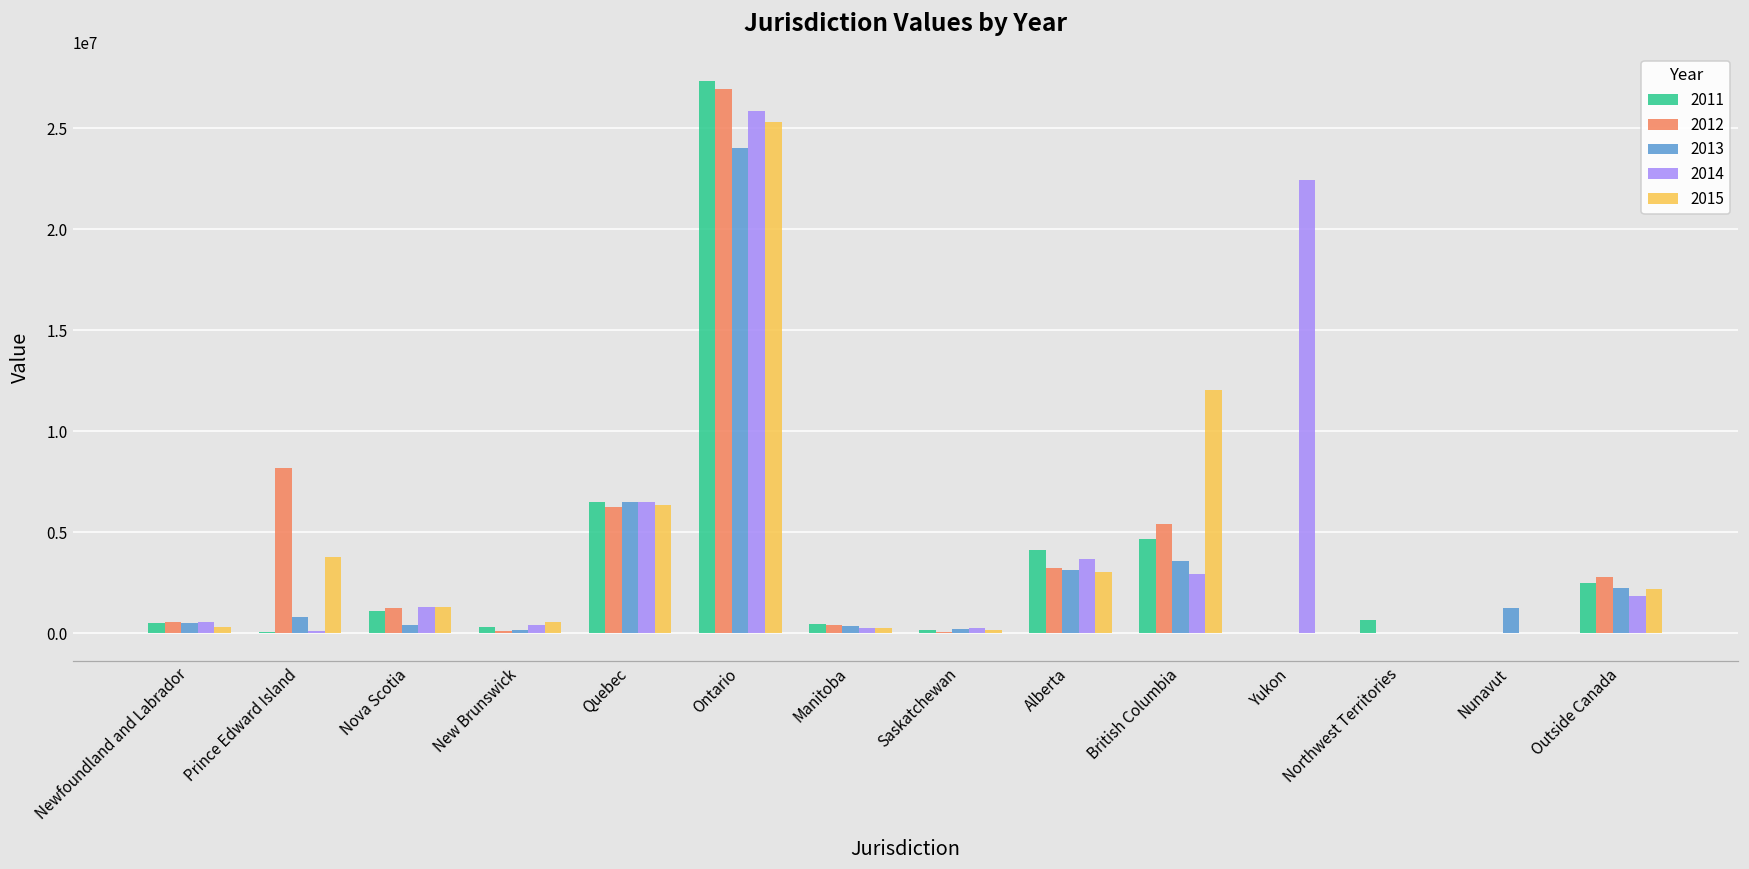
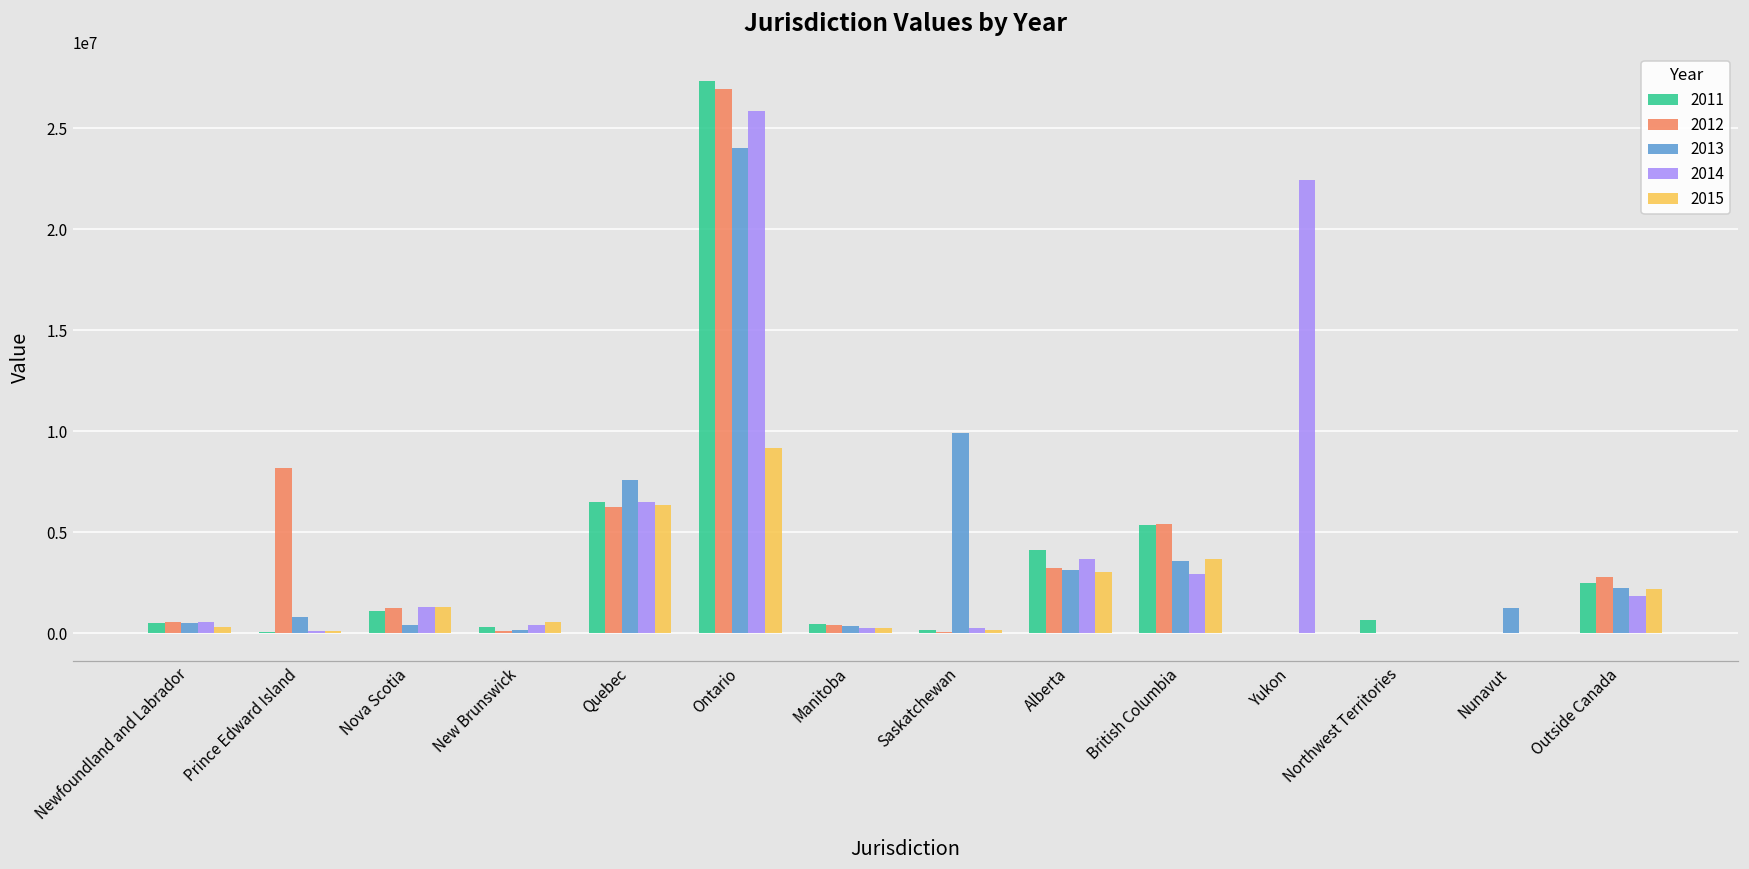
  {
    "2011": {
      "Newfoundland and Labrador": 500000,
      "Nova Scotia": 1100000,
      "New Brunswick": 300000,
      "Quebec": 6500000,
      "Ontario": 27300000,
      "Manitoba": 500000,
      "Saskatchewan": 200000,
      "Alberta": 4100000,
-     "British Columbia": 4700000,
+     "British Columbia": 5400000,
      "Northwest Territories": 700000,
      "Outside Canada": 2500000
    },
    "2012": {
      "Newfoundland and Labrador": 500000,
      "Prince Edward Island": 8200000,
      "Nova Scotia": 1200000,
      "Quebec": 6200000,
      "Ontario": 26900000,
      "Manitoba": 400000,
      "Alberta": 3200000,
      "British Columbia": 5400000,
      "Outside Canada": 2800000
    },
    "2013": {
      "Newfoundland and Labrador": 500000,
      "Prince Edward Island": 800000,
      "Nova Scotia": 400000,
      "New Brunswick": 200000,
-     "Quebec": 6500000,
+     "Quebec": 7600000,
      "Ontario": 24000000,
      "Manitoba": 400000,
-     "Saskatchewan": 200000,
+     "Saskatchewan": 9900000,
      "Alberta": 3100000,
      "British Columbia": 3600000,
      "Nunavut": 1200000,
      "Outside Canada": 2200000
    },
    "2014": {
      "Newfoundland and Labrador": 600000,
      "Nova Scotia": 1300000,
      "New Brunswick": 400000,
      "Quebec": 6500000,
      "Ontario": 25900000,
      "Manitoba": 300000,
      "Saskatchewan": 300000,
      "Alberta": 3700000,
      "British Columbia": 3000000,
      "Yukon": 22400000,
      "Outside Canada": 1800000
    },
    "2015": {
      "Newfoundland and Labrador": 300000,
-     "Prince Edward Island": 3800000,
+     "Prince Edward Island": 100000,
      "Nova Scotia": 1300000,
      "New Brunswick": 500000,
      "Quebec": 6300000,
-     "Ontario": 25300000,
+     "Ontario": 9200000,
      "Manitoba": 300000,
      "Saskatchewan": 200000,
      "Alberta": 3000000,
-     "British Columbia": 12100000,
+     "British Columbia": 3700000,
      "Outside Canada": 2200000
    }
  }
